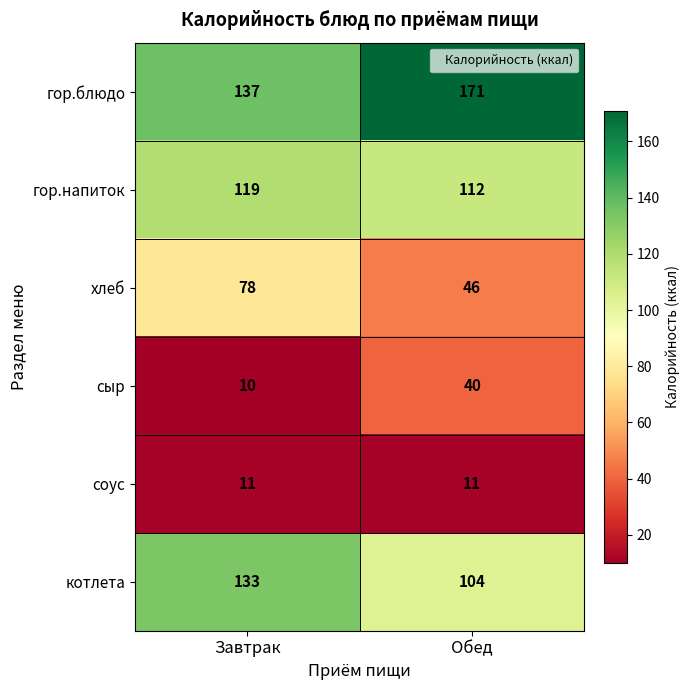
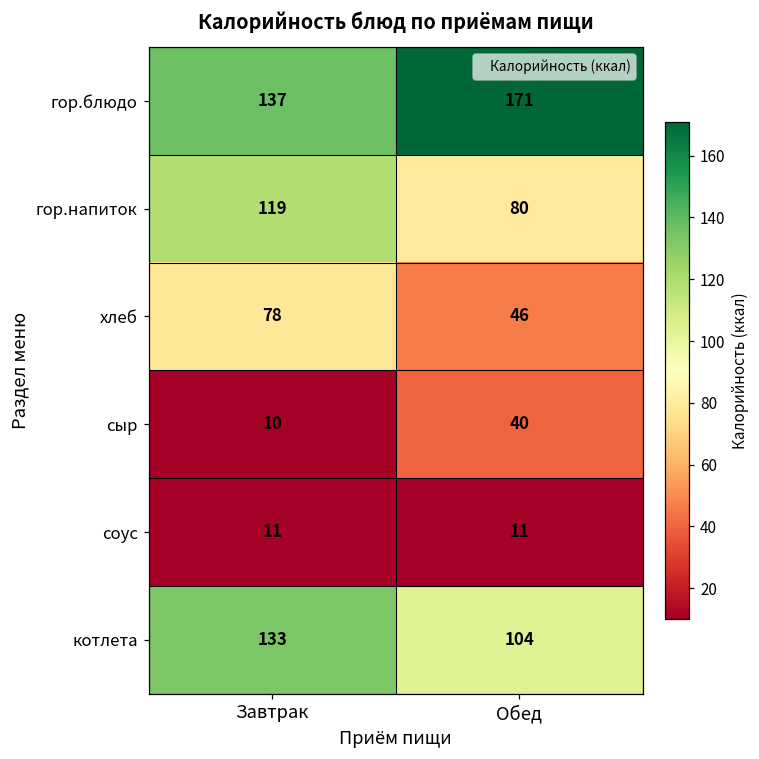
  {
    "гор.блюдо": {
      "Завтрак": 137,
      "Обед": 171
    },
    "гор.напиток": {
      "Завтрак": 119,
-     "Обед": 112
+     "Обед": 80
    },
    "хлеб": {
      "Завтрак": 78,
      "Обед": 46
    },
    "сыр": {
      "Завтрак": 10,
      "Обед": 40
    },
    "соус": {
      "Завтрак": 11,
      "Обед": 11
    },
    "котлета": {
      "Завтрак": 133,
      "Обед": 104
    }
  }
